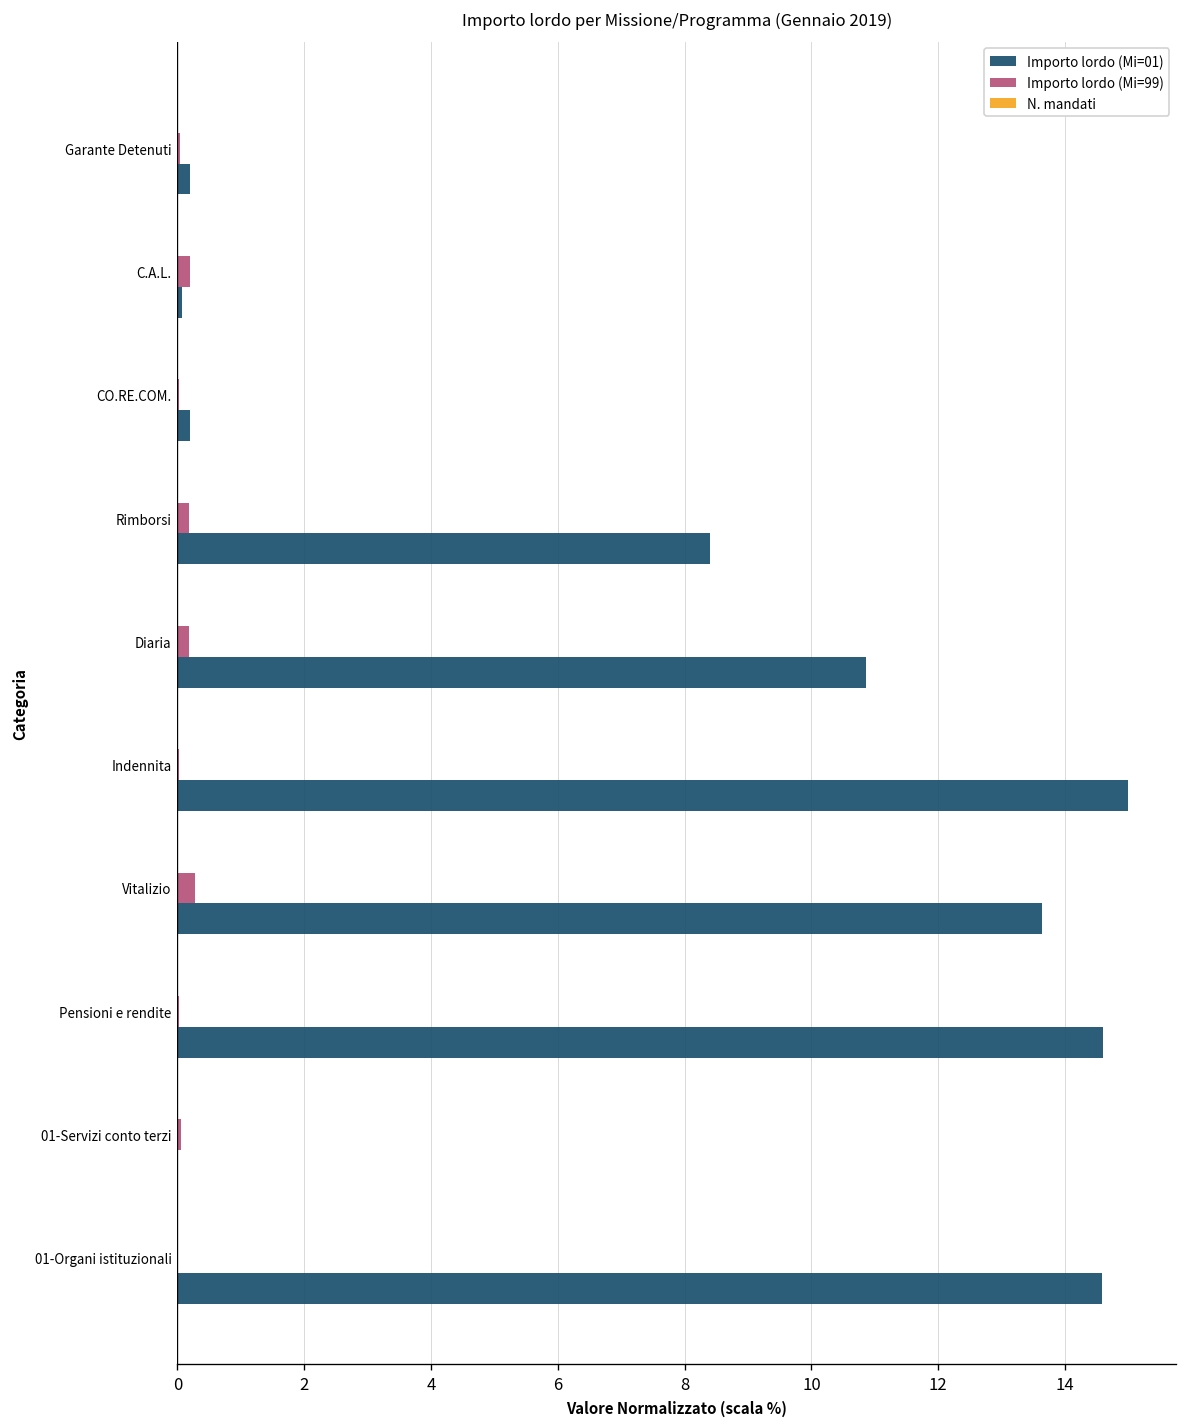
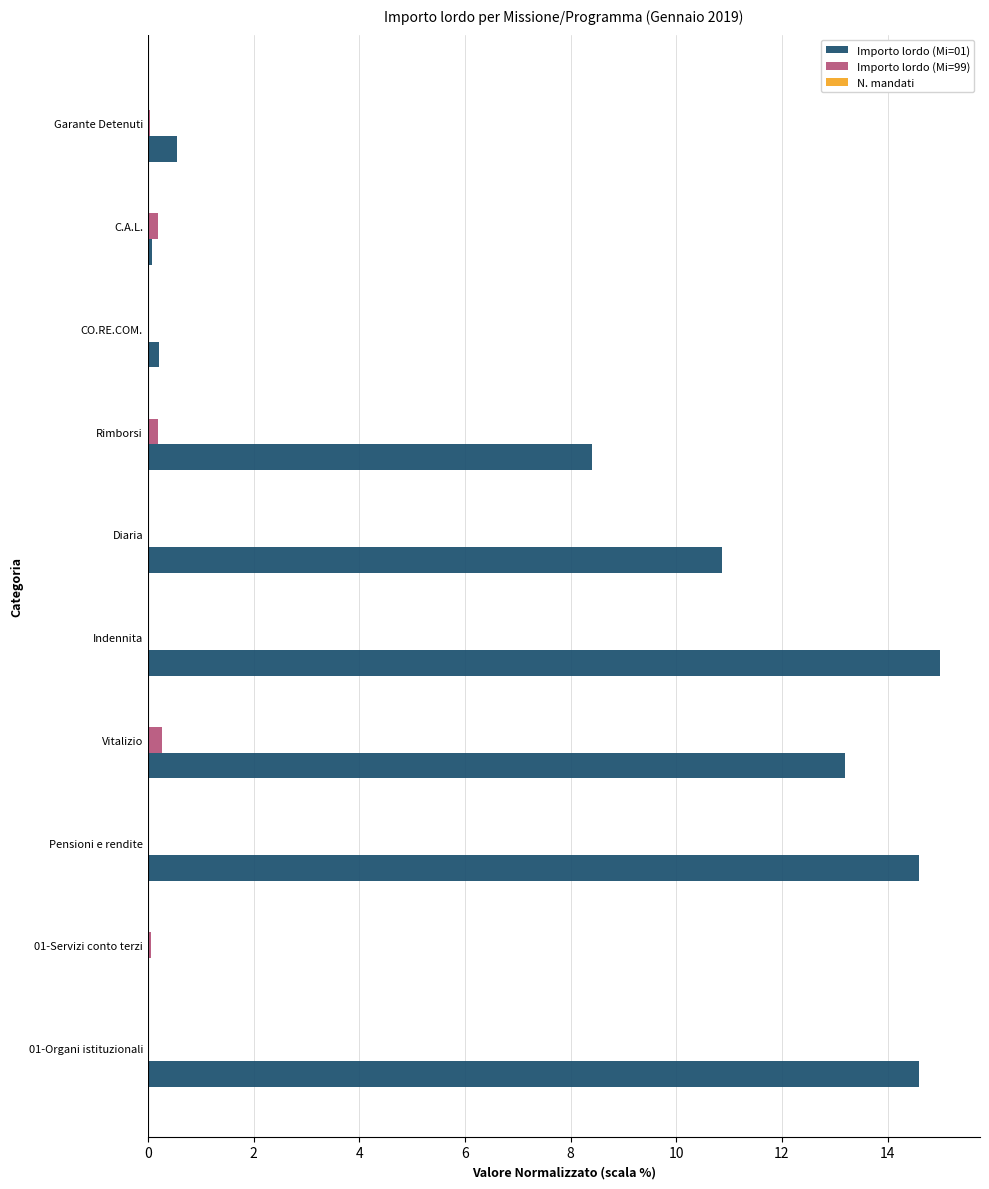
  {
    "Importo lordo (Mi=01)": {
-     "Garante Detenuti": 0.2,
+     "Garante Detenuti": 0.6,
      "C.A.L.": 0.1,
      "CO.RE.COM.": 0.2,
      "Rimborsi": 8.4,
      "Diaria": 10.9,
      "Indennita": 15.0,
-     "Vitalizio": 13.6,
+     "Vitalizio": 13.2,
      "Pensioni e rendite": 14.6,
      "01-Servizi conto terzi": 0.0,
      "01-Organi istituzionali": 14.6
    },
    "Importo lordo (Mi=99)": {
      "C.A.L.": 0.2,
      "Rimborsi": 0.2,
-     "Diaria": 0.2,
+     "Diaria": 0.0,
      "Vitalizio": 0.3,
      "01-Servizi conto terzi": 0.1,
      "01-Organi istituzionali": 0.0
    }
  }
